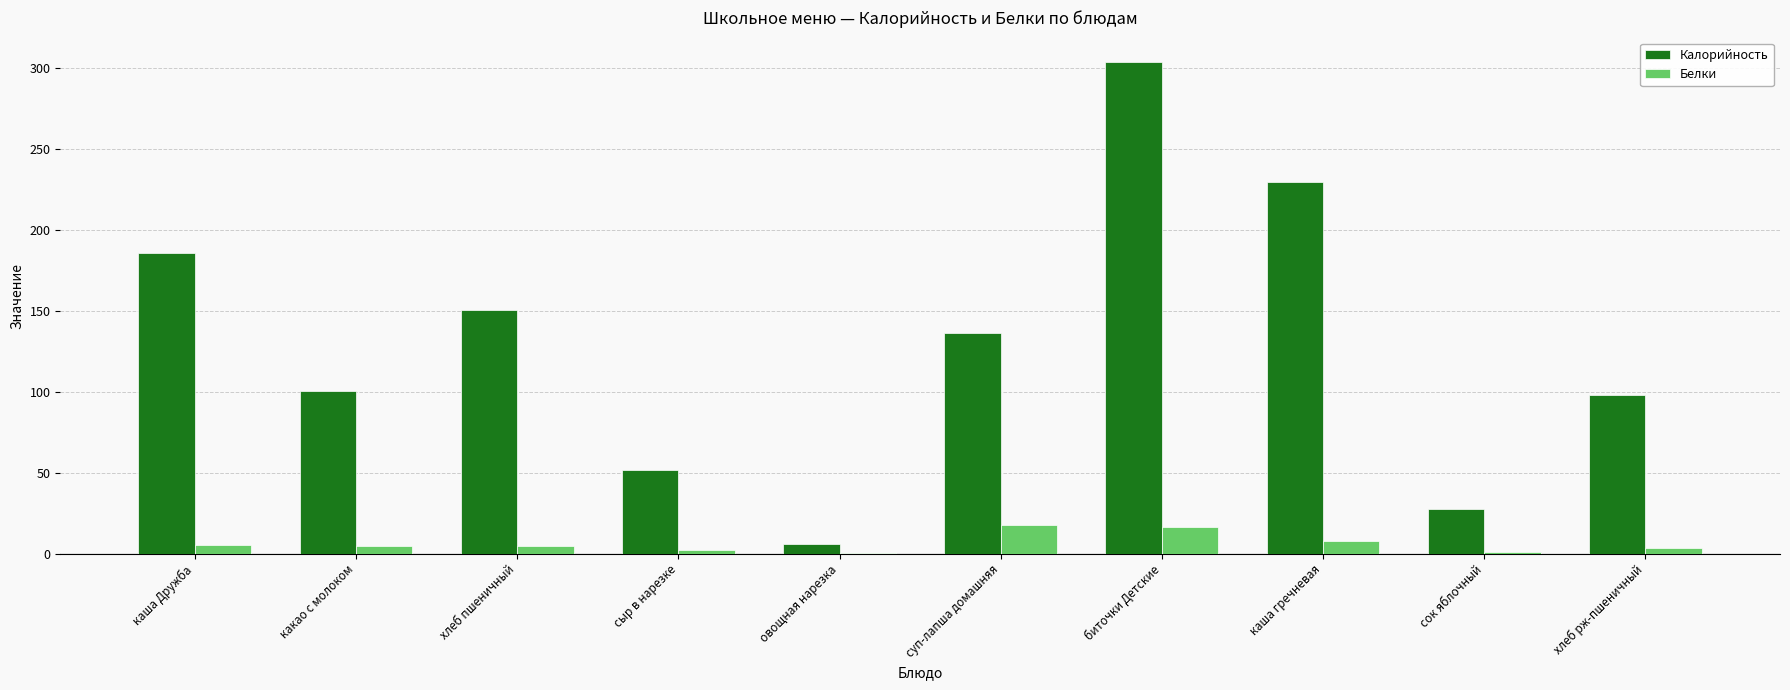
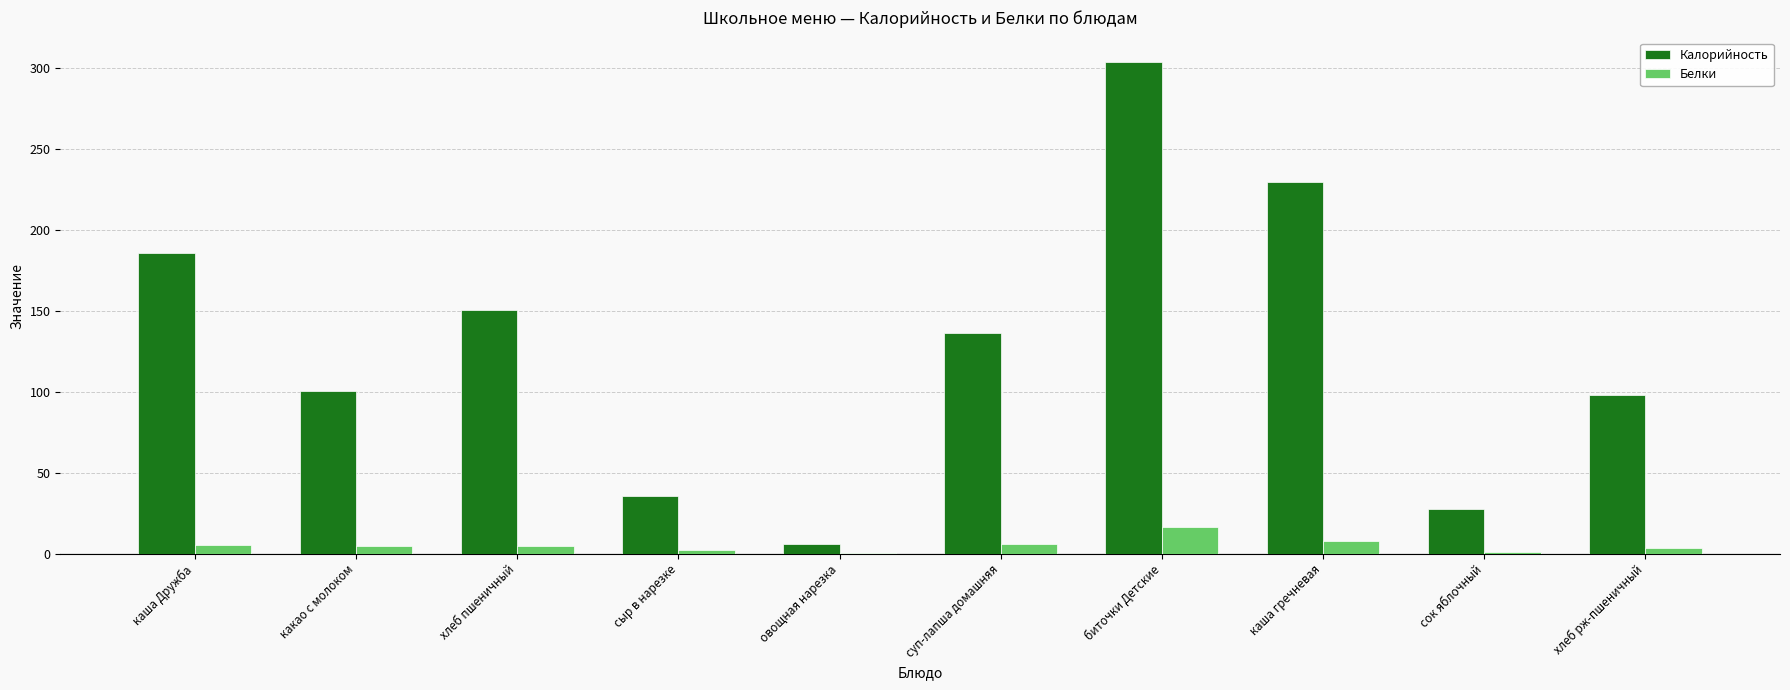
  {
    "Калорийность": {
      "каша Дружба": 186,
      "какао с молоком": 100,
      "хлеб пшеничный": 150,
-     "сыр в нарезке": 52,
+     "сыр в нарезке": 36,
      "овощная нарезка": 6,
      "суп-лапша домашняя": 136,
      "биточки Детские": 303,
      "каша гречневая": 229,
      "сок яблочный": 28,
      "хлеб рж-пшеничный": 98
    },
    "Белки": {
      "каша Дружба": 6,
      "какао с молоком": 5,
      "хлеб пшеничный": 5,
      "сыр в нарезке": 2,
-     "суп-лапша домашняя": 18,
+     "суп-лапша домашняя": 6,
      "биточки Детские": 17,
      "каша гречневая": 8,
      "хлеб рж-пшеничный": 3
    }
  }
